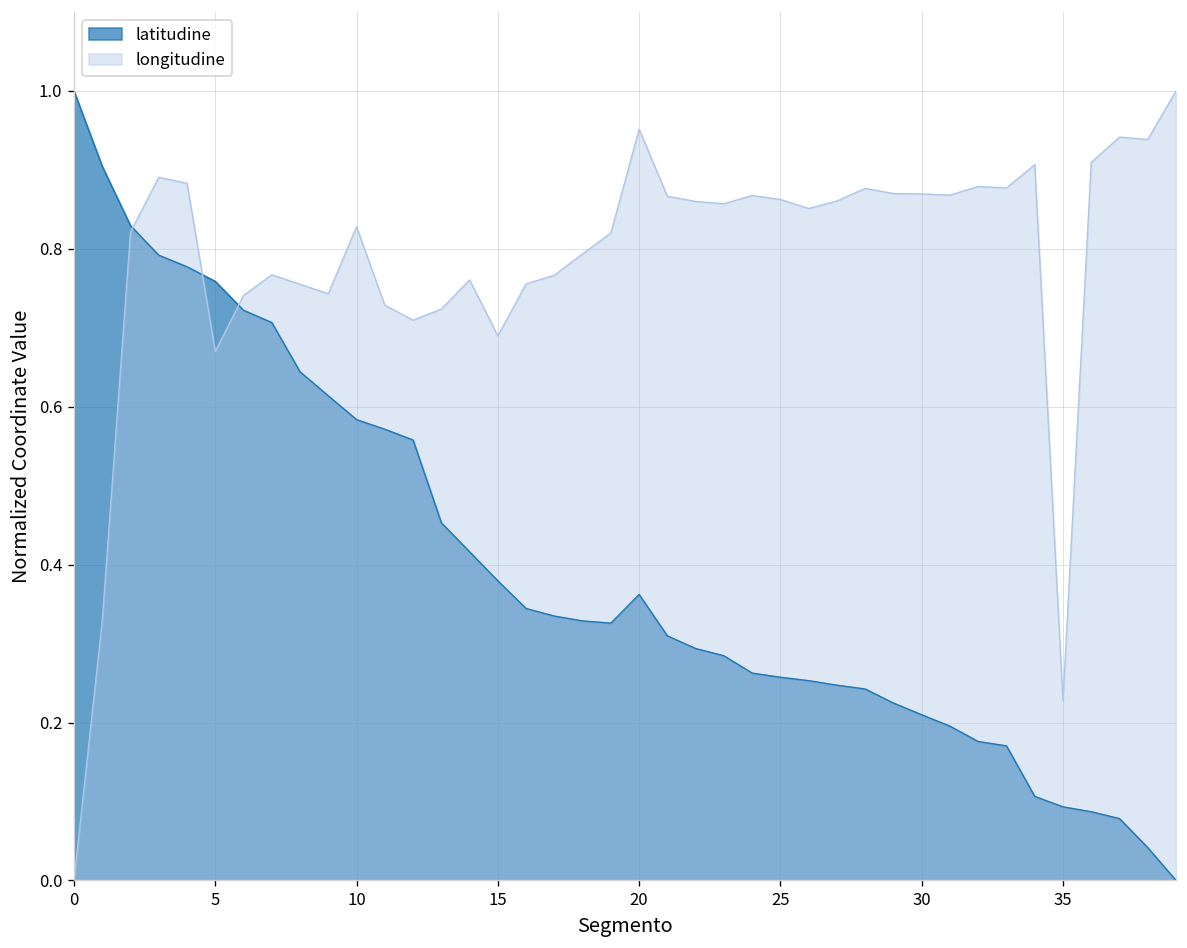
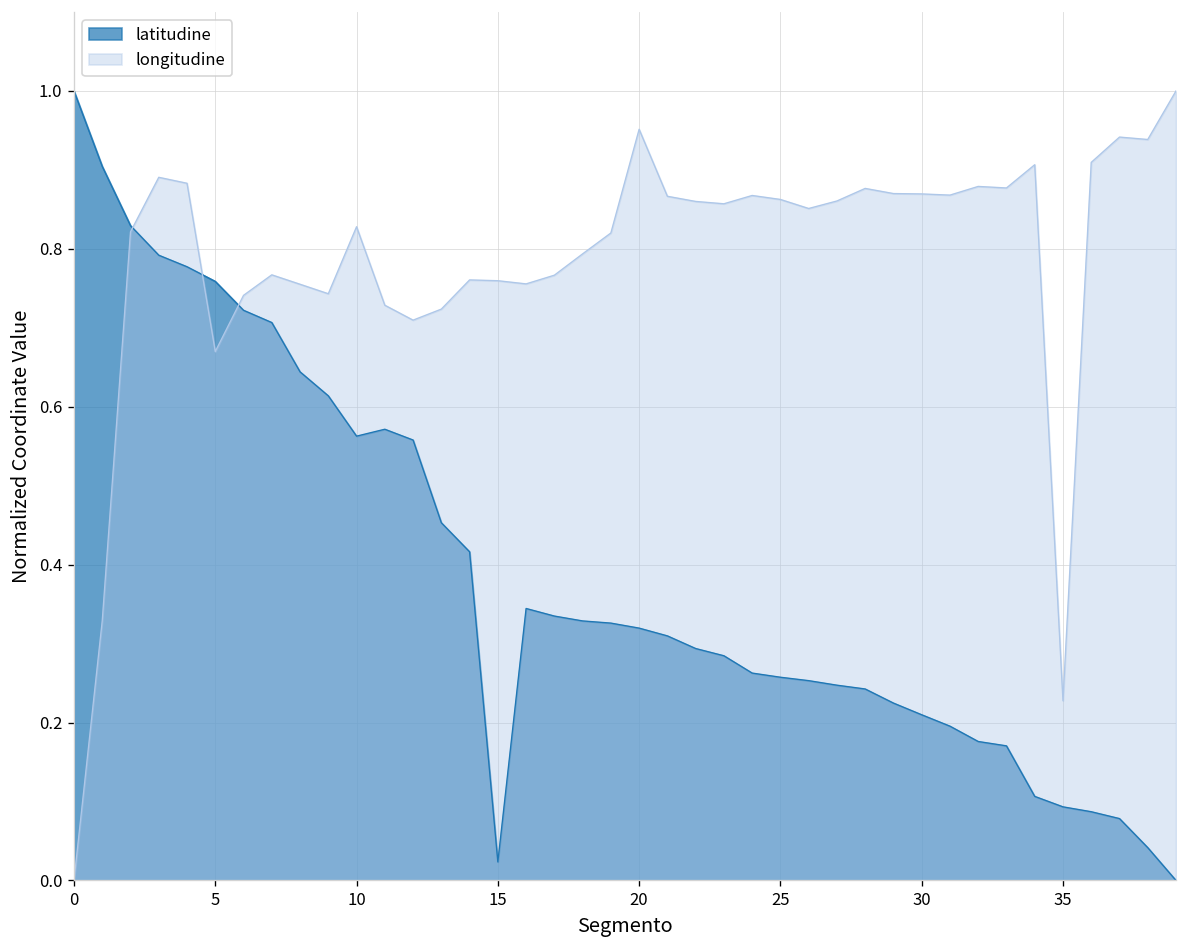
  {
    "latitudine": {
      "0": 1.00,
      "5": 0.76,
-     "10": 0.58,
-     "15": 0.38,
-     "20": 0.36,
+     "10": 0.56,
+     "15": 0.02,
+     "20": 0.32,
      "25": 0.26,
      "30": 0.21,
      "35": 0.09
    },
    "longitudine": {
      "0": 0.00,
      "5": 0.67,
      "10": 0.83,
-     "15": 0.69,
+     "15": 0.76,
      "20": 0.95,
      "25": 0.86,
      "30": 0.87,
      "35": 0.23
    }
  }
